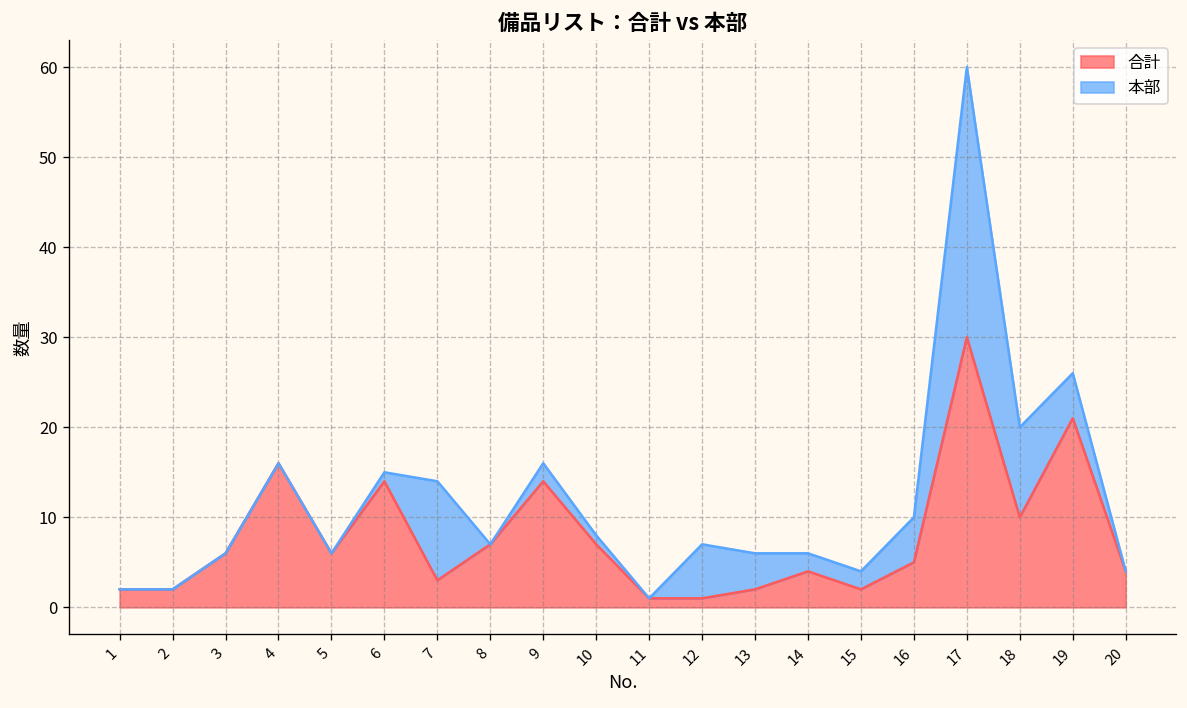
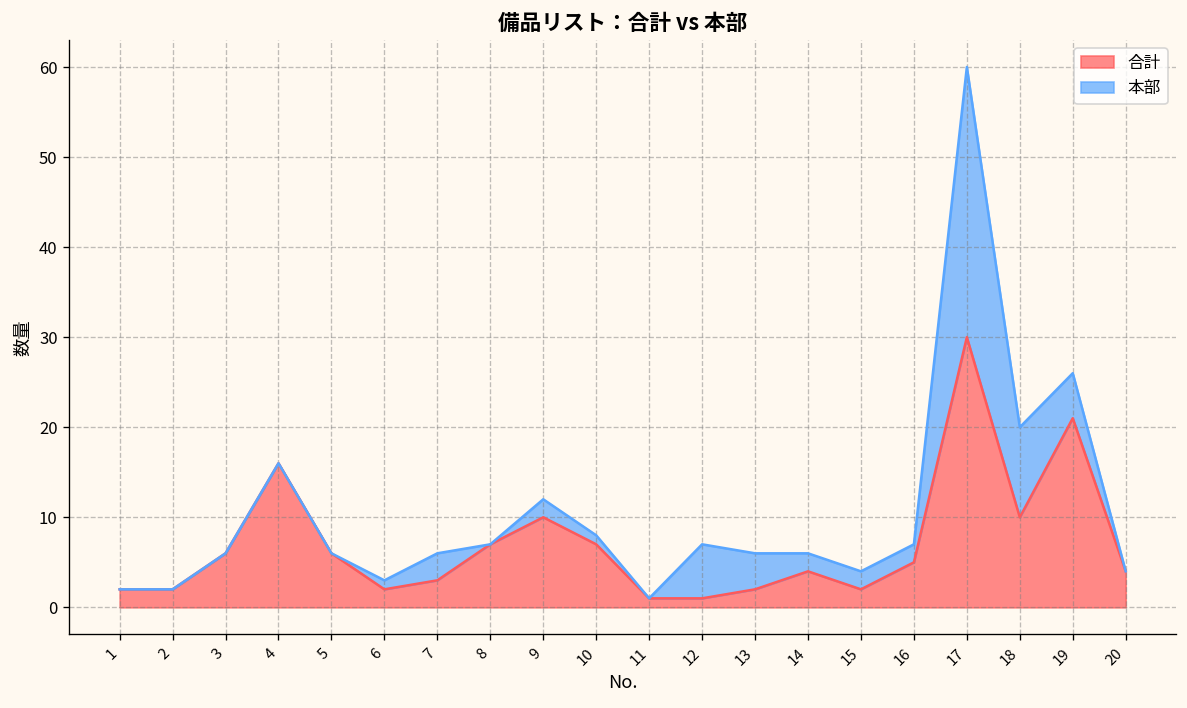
  {
    "合計": {
-     "6": 14,
+     "6": 2,
      "7": 3,
-     "9": 14,
+     "9": 10,
      "10": 7,
      "12": 1,
      "13": 2,
      "14": 4,
      "15": 2,
      "16": 5,
      "17": 30,
      "18": 10,
      "19": 21
    },
    "本部": {
      "6": 1,
-     "7": 11,
+     "7": 3,
      "9": 2,
      "10": 1,
      "12": 6,
      "13": 4,
      "14": 2,
      "15": 2,
-     "16": 5,
+     "16": 2,
      "17": 30,
      "18": 10,
      "19": 5
    }
  }
